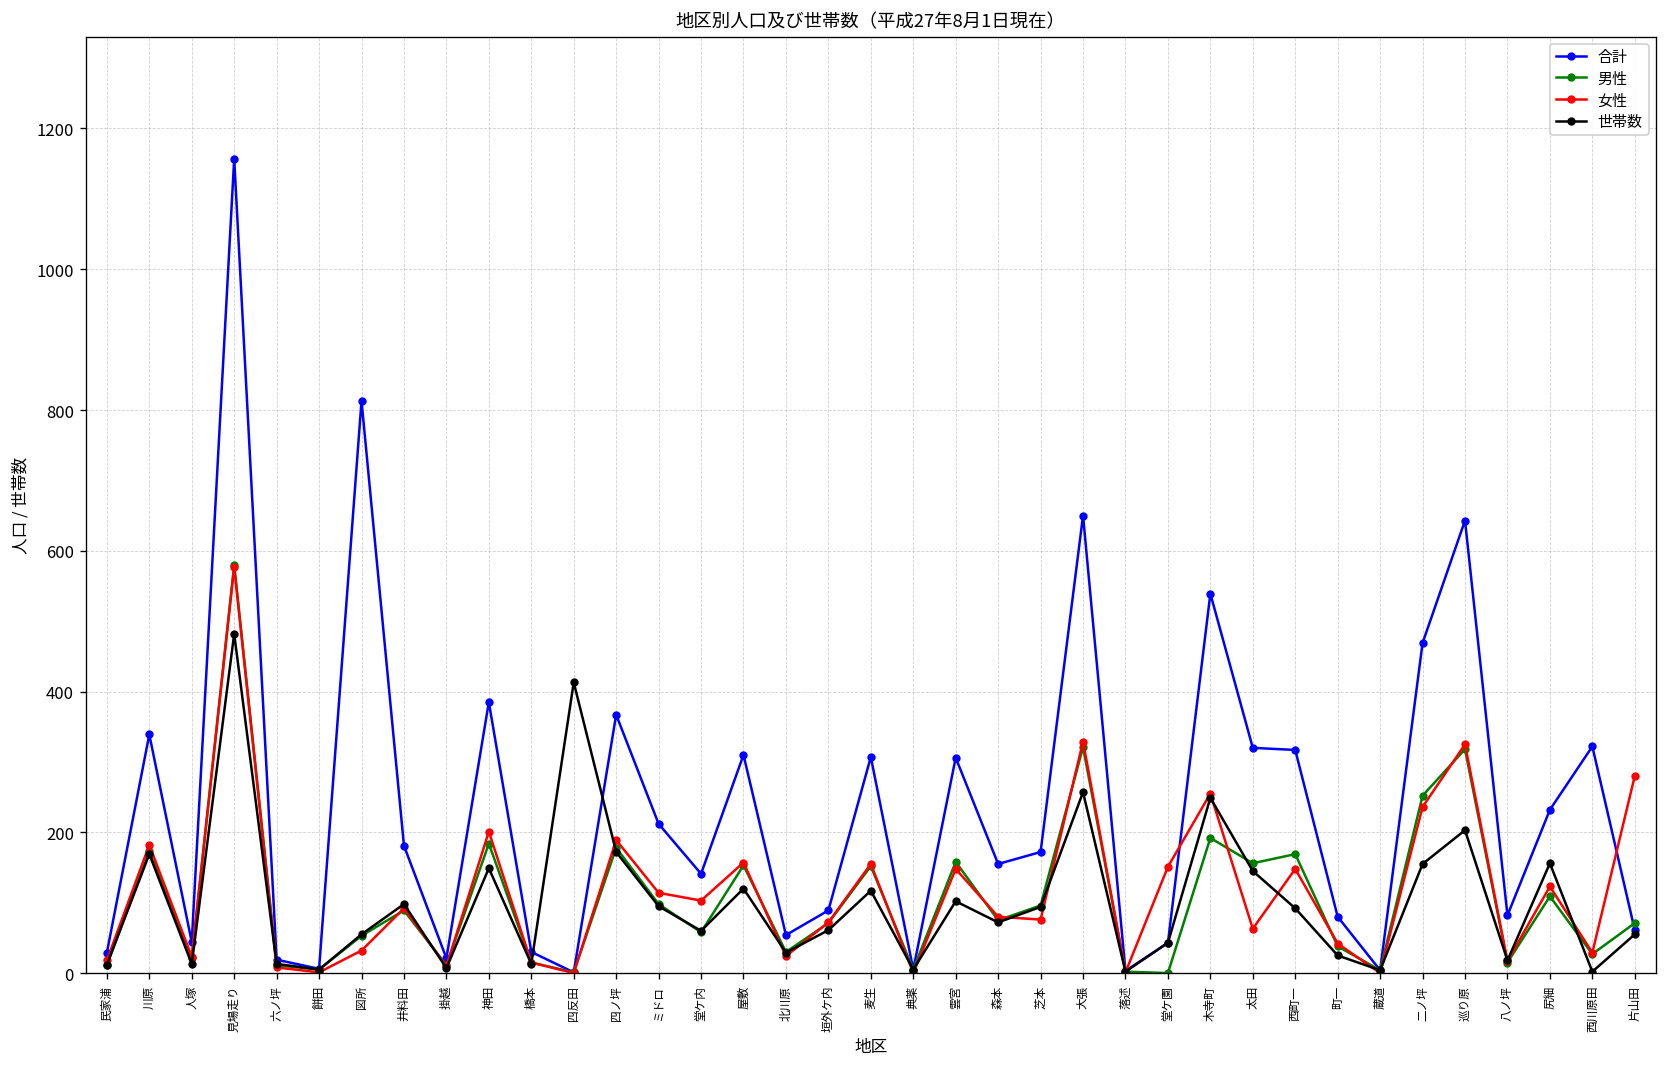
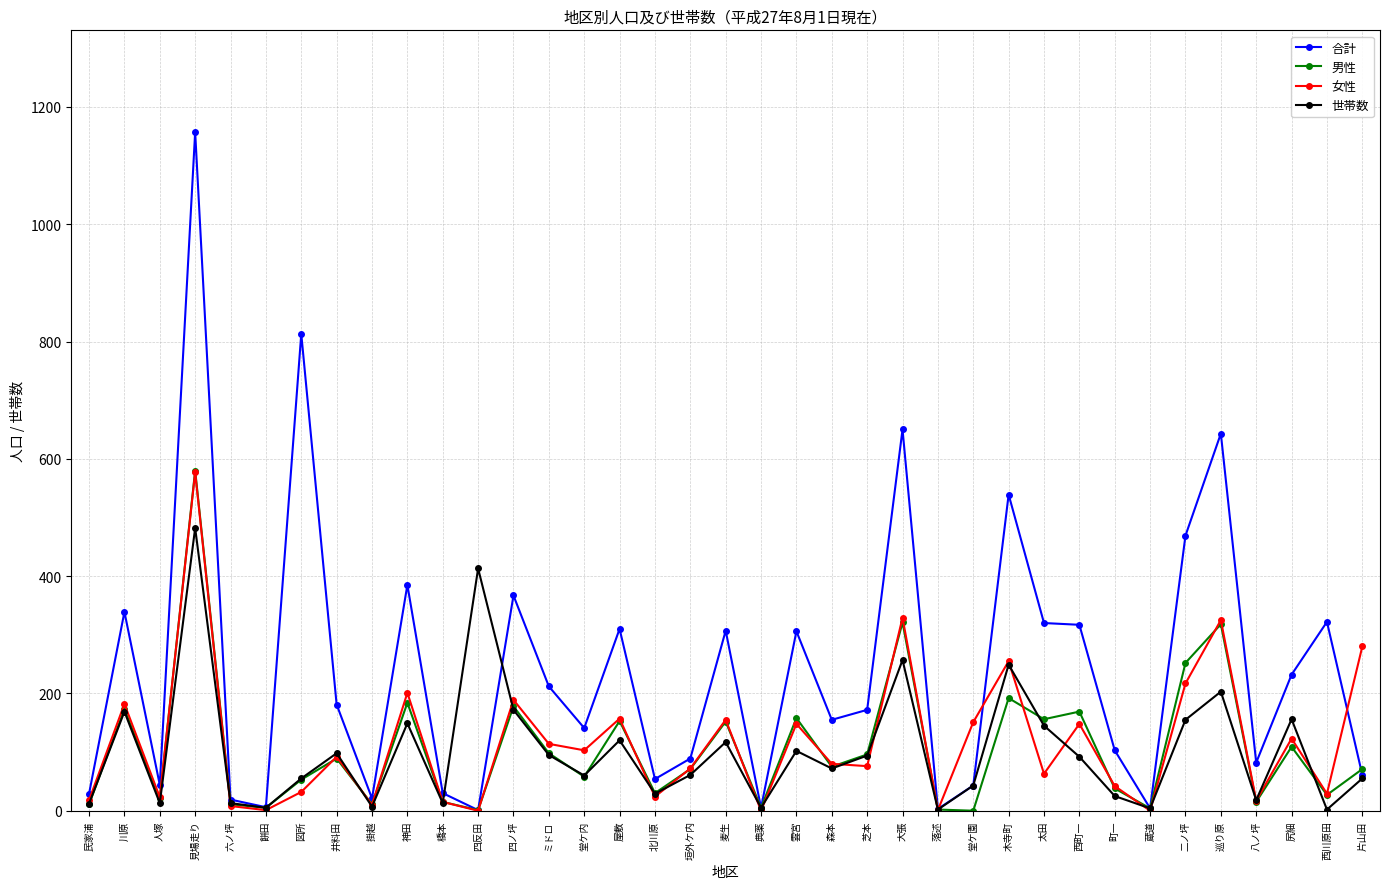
  {
    "合計": {
      "民家浦": 30,
      "川原": 340,
      "人塚": 40,
      "見場走り": 1160,
      "六ノ坪": 20,
      "図所": 810,
      "井料田": 180,
      "掛越": 20,
      "神田": 390,
      "橋本": 30,
      "四ノ坪": 370,
      "ミドロ": 210,
      "堂ケ内": 140,
      "屋敷": 310,
      "北川原": 50,
      "垣外ケ内": 90,
      "麦生": 310,
      "雲宮": 310,
      "森本": 160,
      "芝本": 170,
      "大張": 650,
      "木寺町": 540,
      "太田": 320,
      "西町一": 320,
-     "町一": 80,
+     "町一": 100,
      "二ノ坪": 470,
      "巡り原": 640,
      "八ノ坪": 80,
      "尻細": 230,
      "西川原田": 320,
      "片山田": 60
    },
    "男性": {
      "神田": 180,
      "四ノ坪": 180,
      "雲宮": 160,
      "大張": 320,
      "堂ケ園": 0,
      "木寺町": 190,
      "太田": 160,
      "西町一": 170,
      "二ノ坪": 250,
      "巡り原": 320,
      "尻細": 110,
      "片山田": 70
    },
    "女性": {
      "民家浦": 20,
      "川原": 180,
      "図所": 30,
      "神田": 200,
      "四ノ坪": 190,
      "ミドロ": 110,
      "堂ケ内": 100,
      "北川原": 20,
      "典薬": 0,
      "雲宮": 150,
      "森本": 80,
      "芝本": 80,
      "大張": 330,
      "堂ケ園": 150,
      "木寺町": 260,
      "太田": 60,
      "西町一": 150,
-     "二ノ坪": 240,
+     "二ノ坪": 220,
      "巡り原": 330,
      "尻細": 120,
      "片山田": 280
    },
    "世帯数": {
      "人塚": 10,
      "見場走り": 480,
      "井料田": 100,
      "神田": 150,
      "四反田": 410,
      "四ノ坪": 170,
      "屋敷": 120,
      "垣外ケ内": 60,
      "麦生": 120,
      "雲宮": 100,
      "大張": 260,
      "木寺町": 250,
      "太田": 150,
      "西町一": 90,
      "町一": 30,
      "二ノ坪": 160,
      "巡り原": 200,
      "尻細": 160,
      "西川原田": 0,
      "片山田": 60
    }
  }
